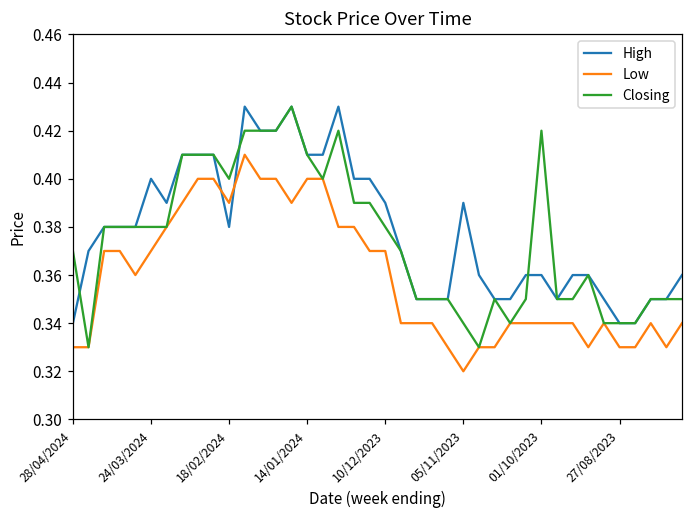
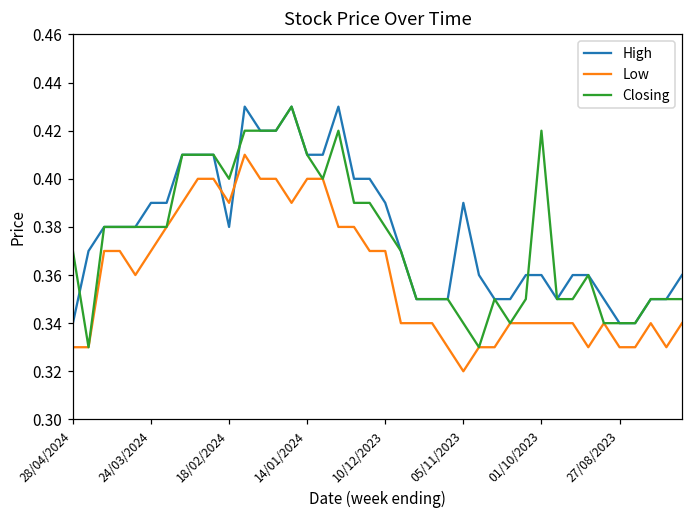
  {
    "High": {
      "28/04/2024": 0.34,
-     "24/03/2024": 0.40,
+     "24/03/2024": 0.39,
      "18/02/2024": 0.38,
      "10/12/2023": 0.39,
      "05/11/2023": 0.39,
      "01/10/2023": 0.36
    },
    "Low": {
      "28/04/2024": 0.33,
      "24/03/2024": 0.37,
      "18/02/2024": 0.39,
      "14/01/2024": 0.40,
      "10/12/2023": 0.37,
      "05/11/2023": 0.32,
      "01/10/2023": 0.34,
      "27/08/2023": 0.33
    },
    "Closing": {
      "28/04/2024": 0.37,
      "24/03/2024": 0.38,
      "18/02/2024": 0.40,
      "10/12/2023": 0.38,
      "05/11/2023": 0.34,
      "01/10/2023": 0.42
    }
  }
